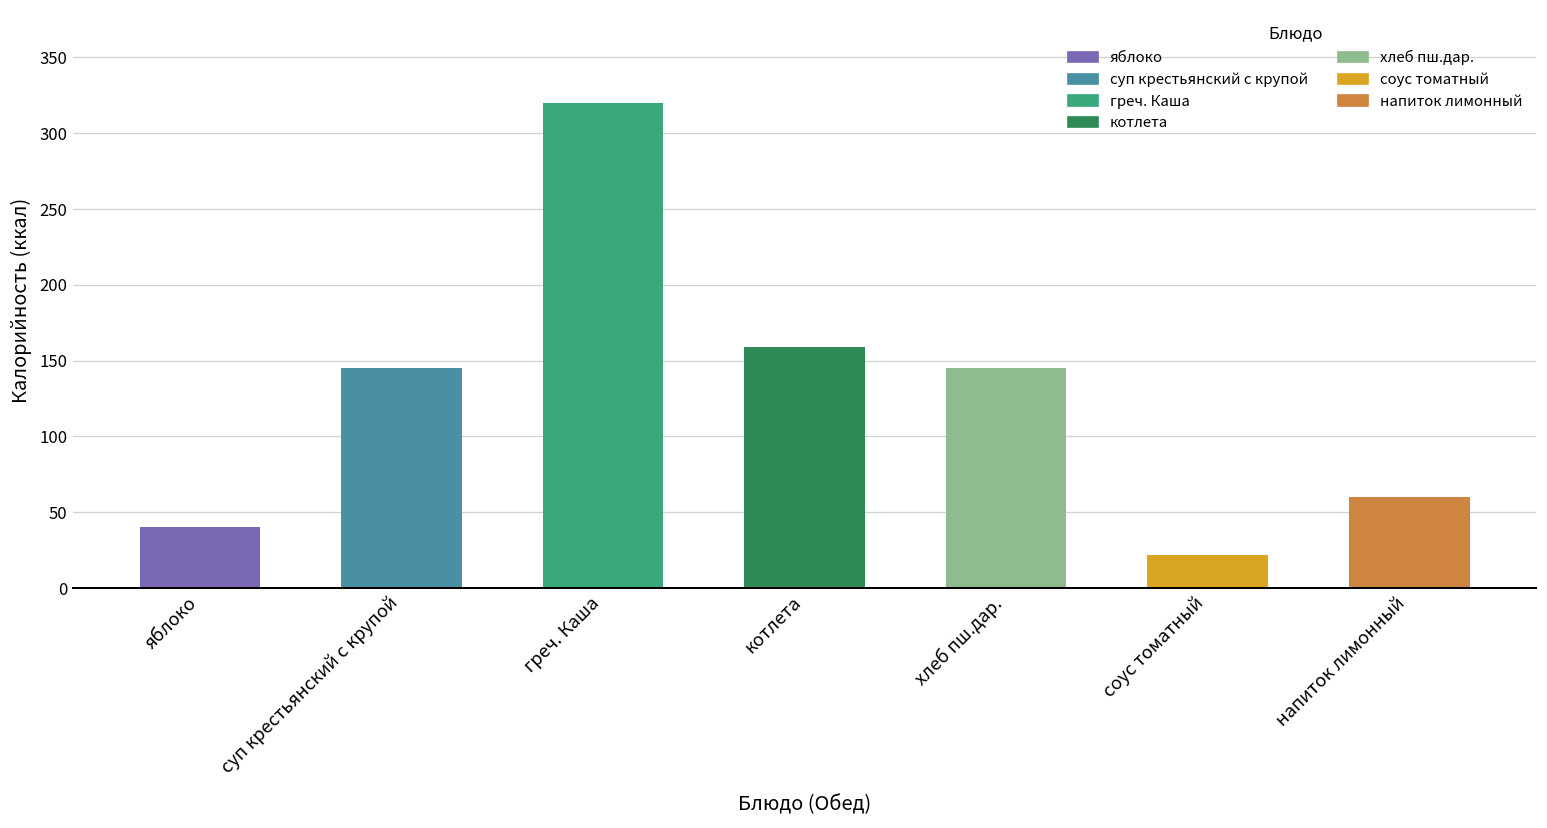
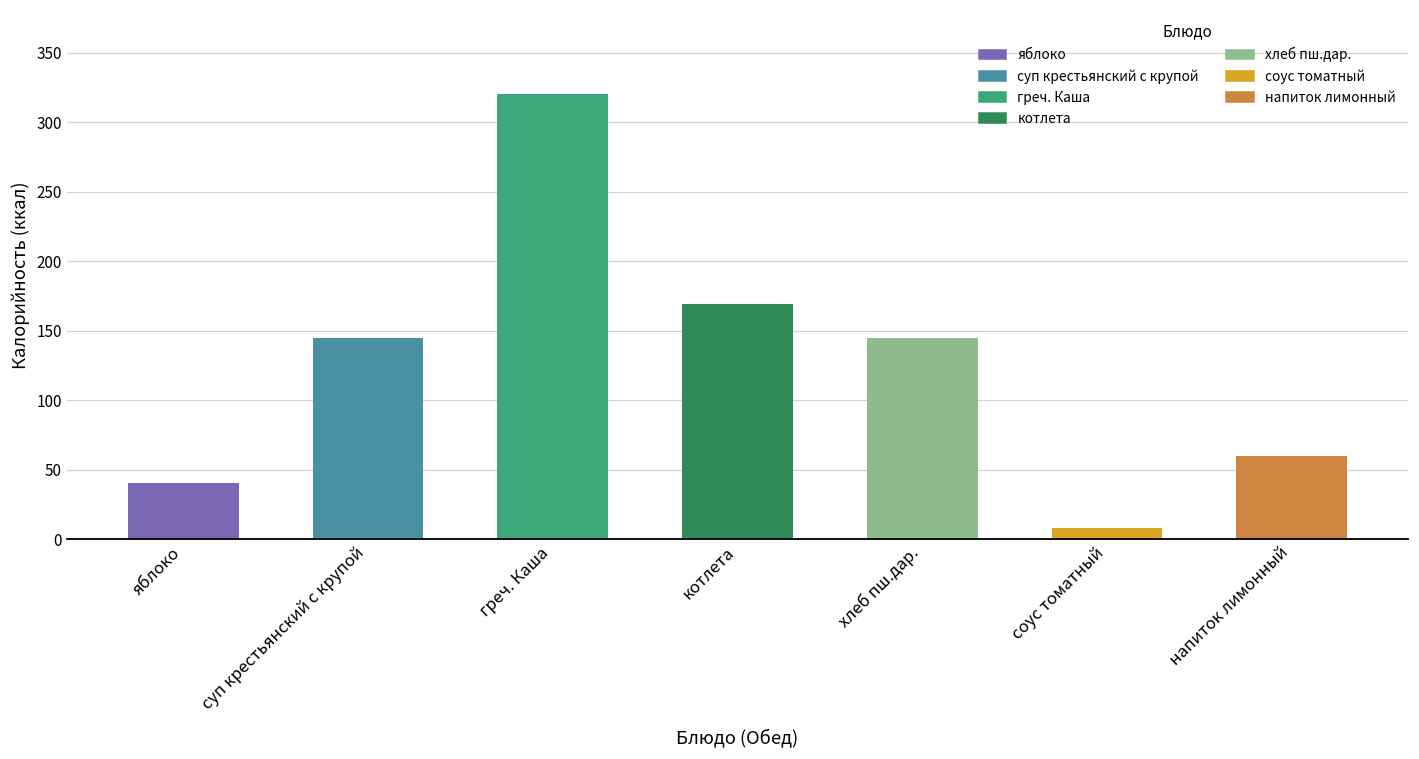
  {
    "яблоко": 40,
    "суп крестьянский с крупой": 145,
    "греч. Каша": 320,
-   "котлета": 159,
+   "котлета": 169,
    "хлеб пш.дар.": 145,
-   "соус томатный": 22,
+   "соус томатный": 8,
    "напиток лимонный": 60
  }
